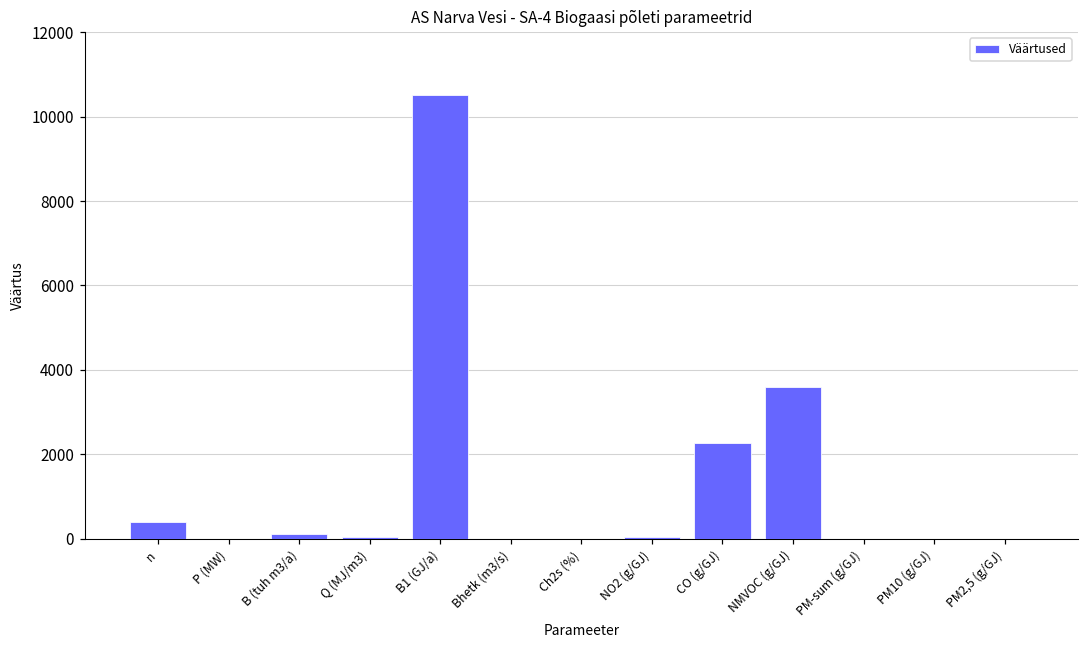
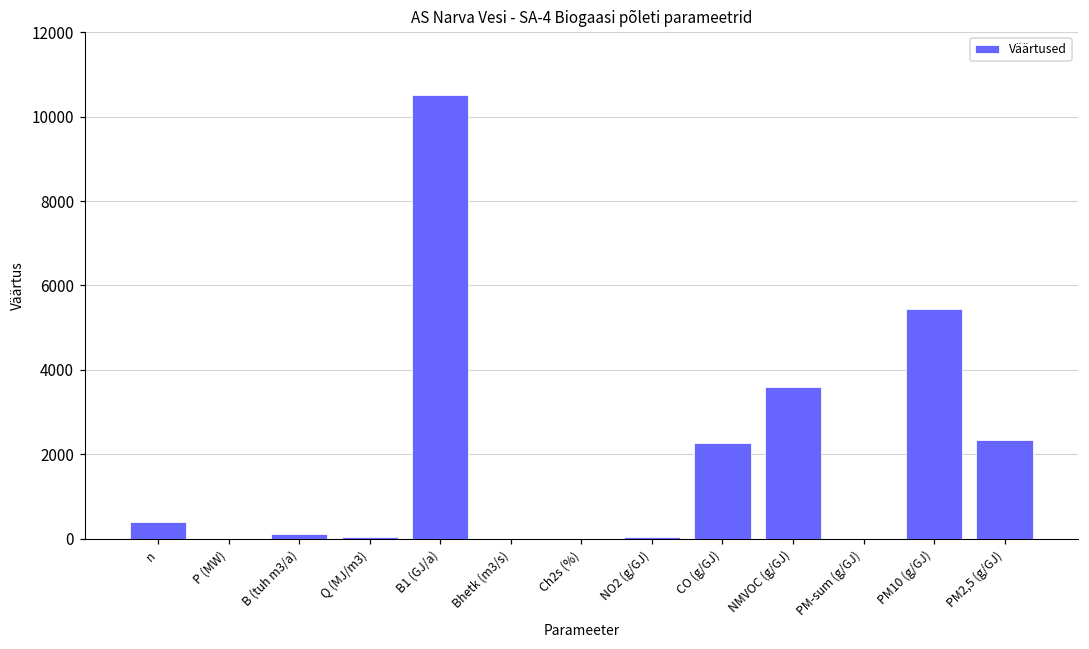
  {
    "n": 400,
    "B (tuh m3/a)": 100,
    "B1 (GJ/a)": 10500,
    "CO (g/GJ)": 2300,
    "NMVOC (g/GJ)": 3600,
-   "PM10 (g/GJ)": 0,
-   "PM2,5 (g/GJ)": 0
+   "PM10 (g/GJ)": 5500,
+   "PM2,5 (g/GJ)": 2300
  }
